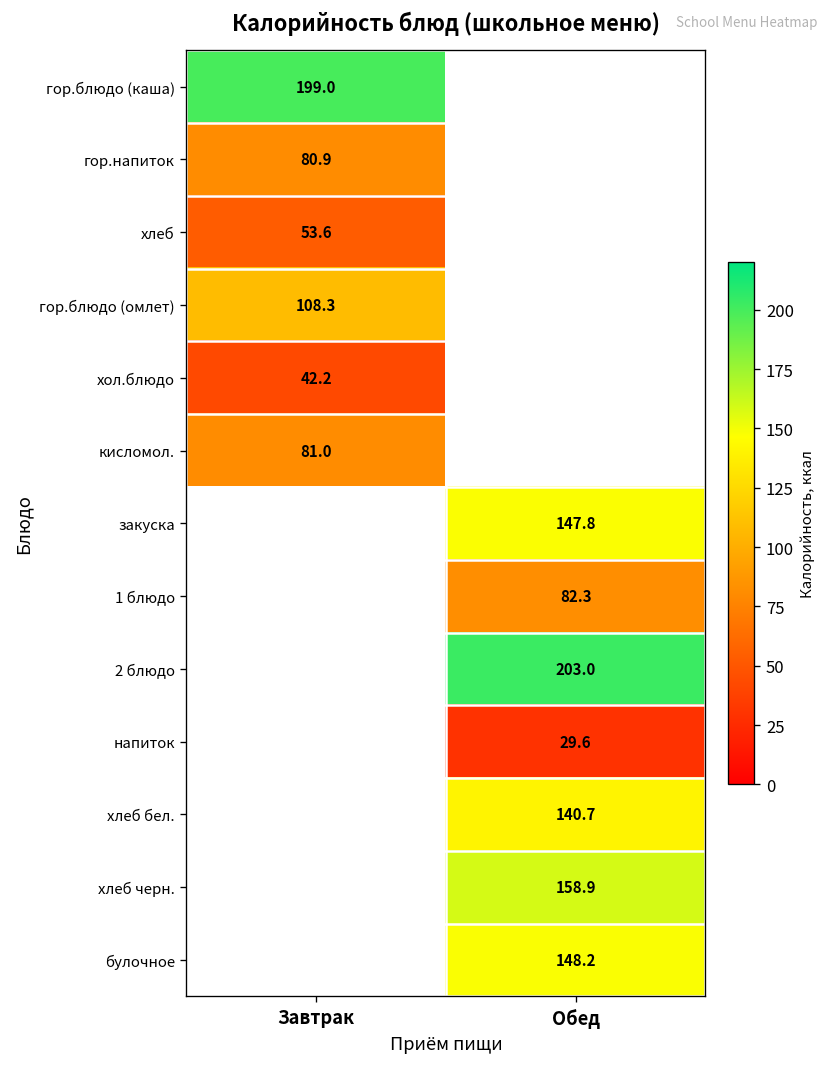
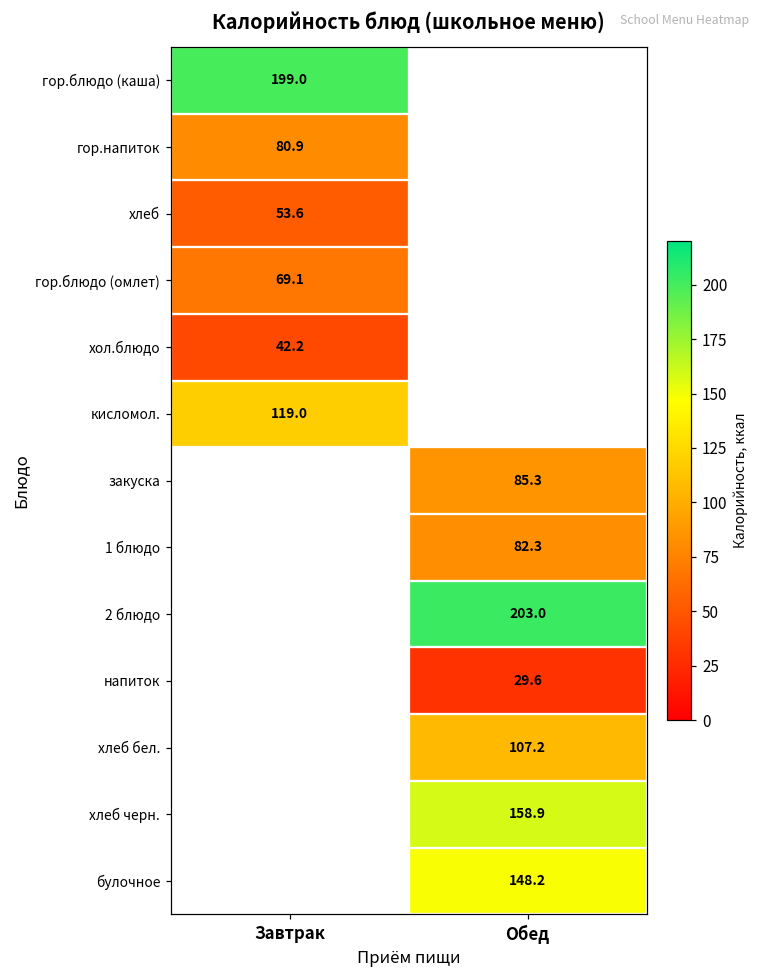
  {
    "гор.блюдо (каша)": {
      "Завтрак": 199.0
    },
    "гор.напиток": {
      "Завтрак": 80.9
    },
    "хлеб": {
      "Завтрак": 53.6
    },
    "гор.блюдо (омлет)": {
-     "Завтрак": 108.3
+     "Завтрак": 69.1
    },
    "хол.блюдо": {
      "Завтрак": 42.2
    },
    "кисломол.": {
-     "Завтрак": 81.0
+     "Завтрак": 119.0
    },
    "закуска": {
-     "Обед": 147.8
+     "Обед": 85.3
    },
    "1 блюдо": {
      "Обед": 82.3
    },
    "2 блюдо": {
      "Обед": 203.0
    },
    "напиток": {
      "Обед": 29.6
    },
    "хлеб бел.": {
-     "Обед": 140.7
+     "Обед": 107.2
    },
    "хлеб черн.": {
      "Обед": 158.9
    },
    "булочное": {
      "Обед": 148.2
    }
  }
